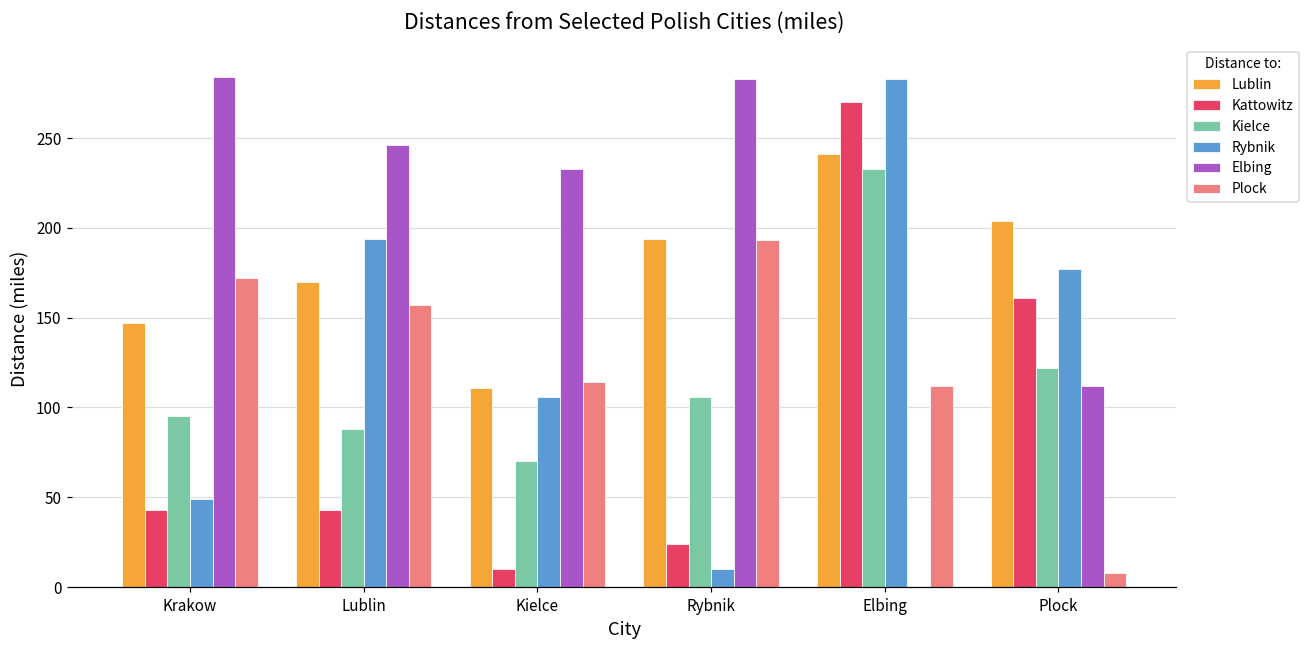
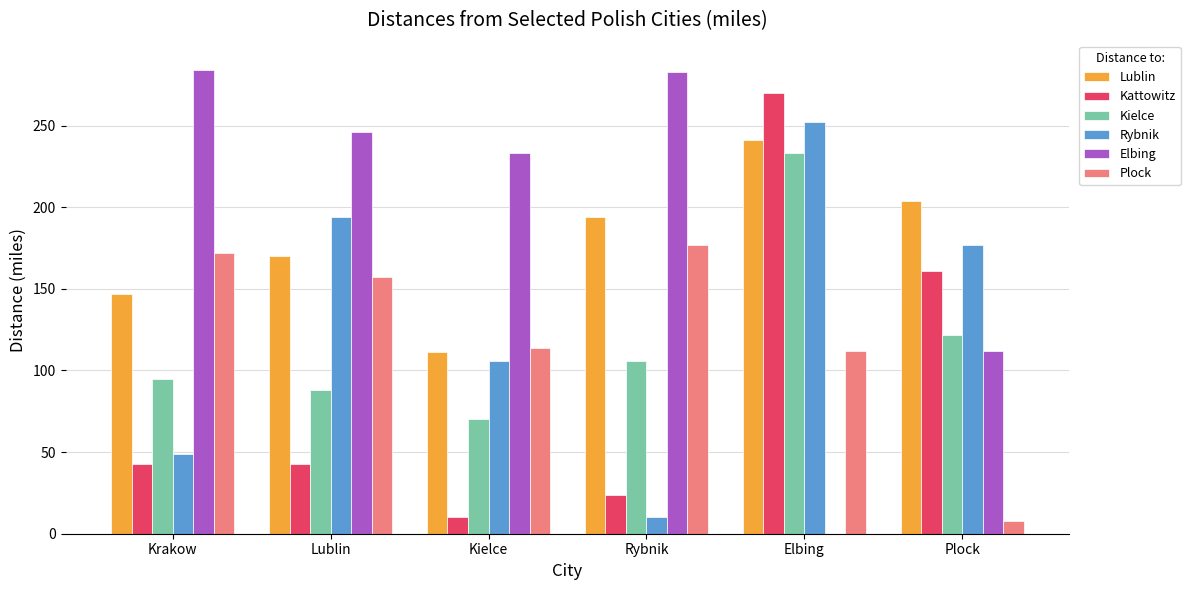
  {
    "Lublin": {
      "Krakow": 147,
      "Lublin": 170,
      "Kielce": 111,
      "Rybnik": 194,
      "Elbing": 241,
      "Plock": 204
    },
    "Kattowitz": {
      "Krakow": 43,
      "Lublin": 43,
      "Kielce": 10,
      "Rybnik": 24,
      "Elbing": 270,
      "Plock": 161
    },
    "Kielce": {
      "Krakow": 95,
      "Lublin": 88,
      "Kielce": 70,
      "Rybnik": 106,
      "Elbing": 233,
      "Plock": 122
    },
    "Rybnik": {
      "Krakow": 49,
      "Lublin": 194,
      "Kielce": 106,
      "Rybnik": 10,
-     "Elbing": 283,
+     "Elbing": 252,
      "Plock": 177
    },
    "Elbing": {
      "Krakow": 284,
      "Lublin": 246,
      "Kielce": 233,
      "Rybnik": 283,
      "Elbing": 0,
      "Plock": 112
    },
    "Plock": {
      "Krakow": 172,
      "Lublin": 157,
      "Kielce": 114,
-     "Rybnik": 193,
+     "Rybnik": 177,
      "Elbing": 112,
      "Plock": 8
    }
  }
